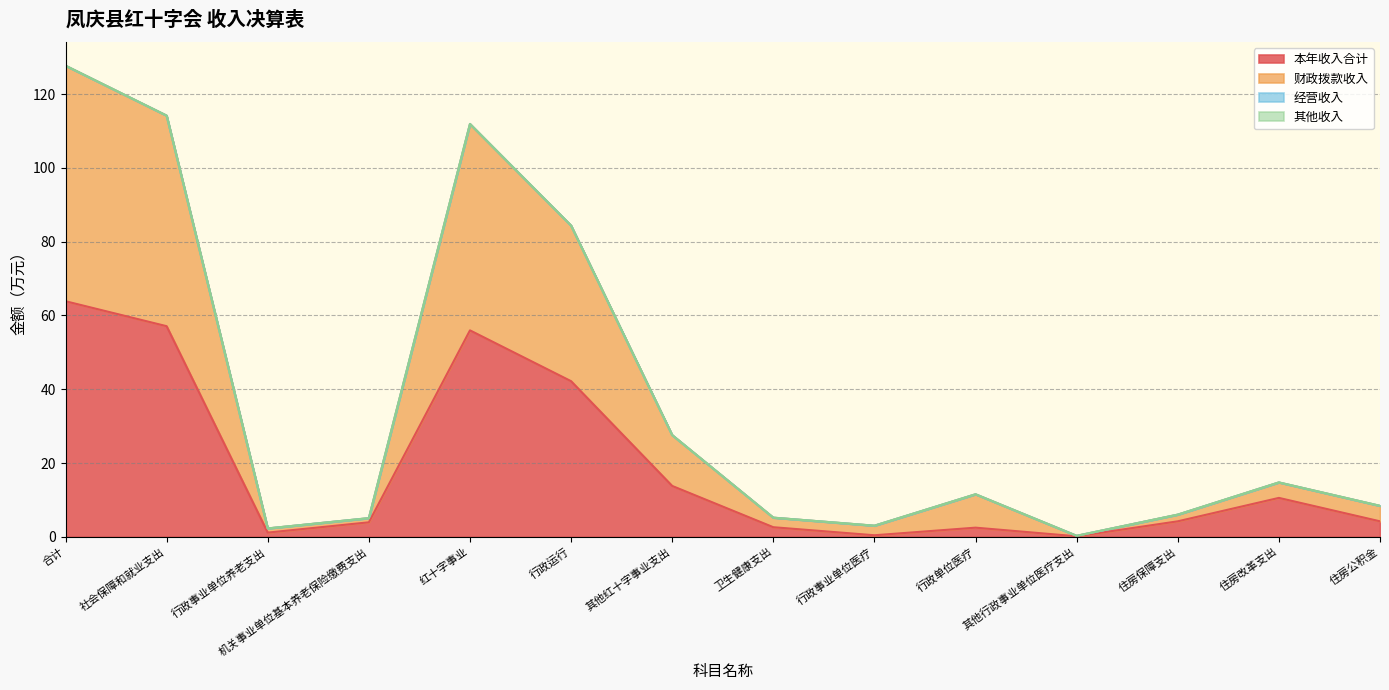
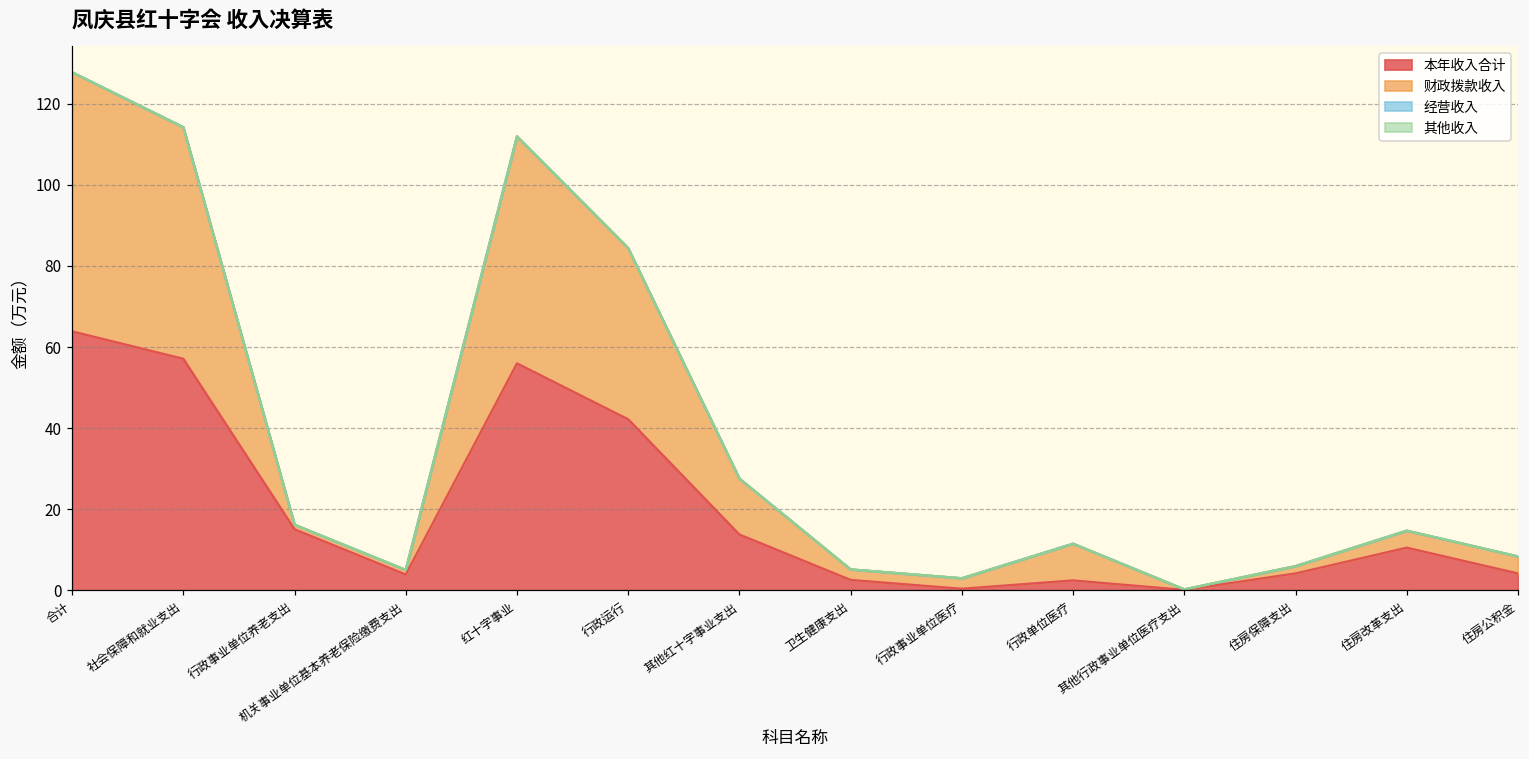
  {
    "本年收入合计": {
      "合计": 64,
      "社会保障和就业支出": 57,
-     "行政事业单位养老支出": 1,
+     "行政事业单位养老支出": 15,
      "机关事业单位基本养老保险缴费支出": 4,
      "红十字事业": 56,
      "行政运行": 42,
      "其他红十字事业支出": 14,
      "卫生健康支出": 3,
      "行政事业单位医疗": 0,
      "行政单位医疗": 2,
      "住房保障支出": 4,
      "住房改革支出": 11,
      "住房公积金": 4
    }
  }
